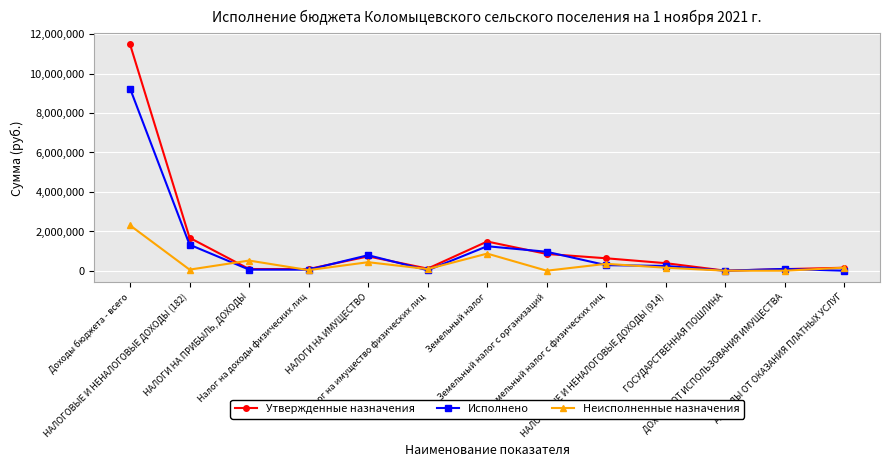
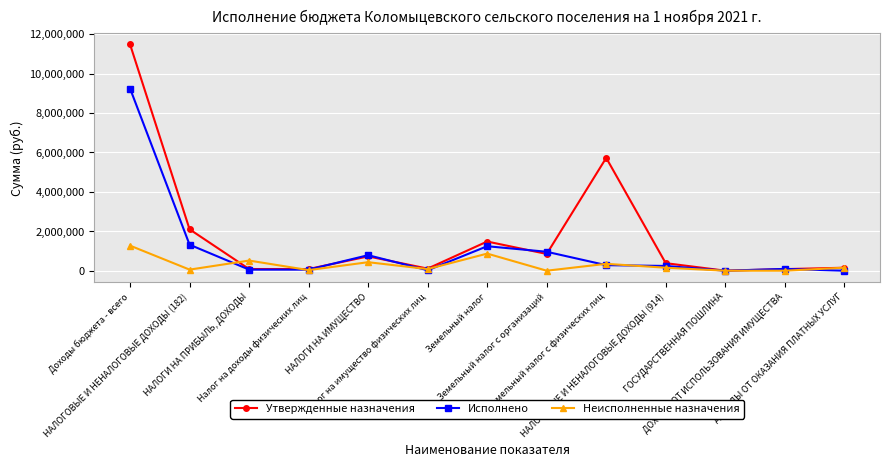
  {
    "Утвержденные назначения": {
      "Доходы бюджета - всего": "11,500,000",
-     "НАЛОГОВЫЕ И НЕНАЛОГОВЫЕ ДОХОДЫ (182)": "1,700,000",
+     "НАЛОГОВЫЕ И НЕНАЛОГОВЫЕ ДОХОДЫ (182)": "2,100,000",
      "Земельный налог": "1,500,000",
-     "Земельный налог с физических лиц": "600,000",
+     "Земельный налог с физических лиц": "5,700,000",
      "НАЛОГОВЫЕ И НЕНАЛОГОВЫЕ ДОХОДЫ (914)": "400,000"
    },
    "Исполнено": {
      "Доходы бюджета - всего": "9,200,000",
      "НАЛОГОВЫЕ И НЕНАЛОГОВЫЕ ДОХОДЫ (182)": "1,300,000",
      "Земельный налог": "1,200,000",
      "ДОХОДЫ ОТ ОКАЗАНИЯ ПЛАТНЫХ УСЛУГ": "0"
    },
    "Неисполненные назначения": {
-     "Доходы бюджета - всего": "2,300,000",
+     "Доходы бюджета - всего": "1,300,000",
      "НАЛОГОВЫЕ И НЕНАЛОГОВЫЕ ДОХОДЫ (182)": "100,000",
      "НАЛОГИ НА ПРИБЫЛЬ, ДОХОДЫ": "500,000",
      "НАЛОГИ НА ИМУЩЕСТВО": "400,000",
      "Земельный налог": "900,000",
      "Земельный налог с организаций": "0"
    }
  }
